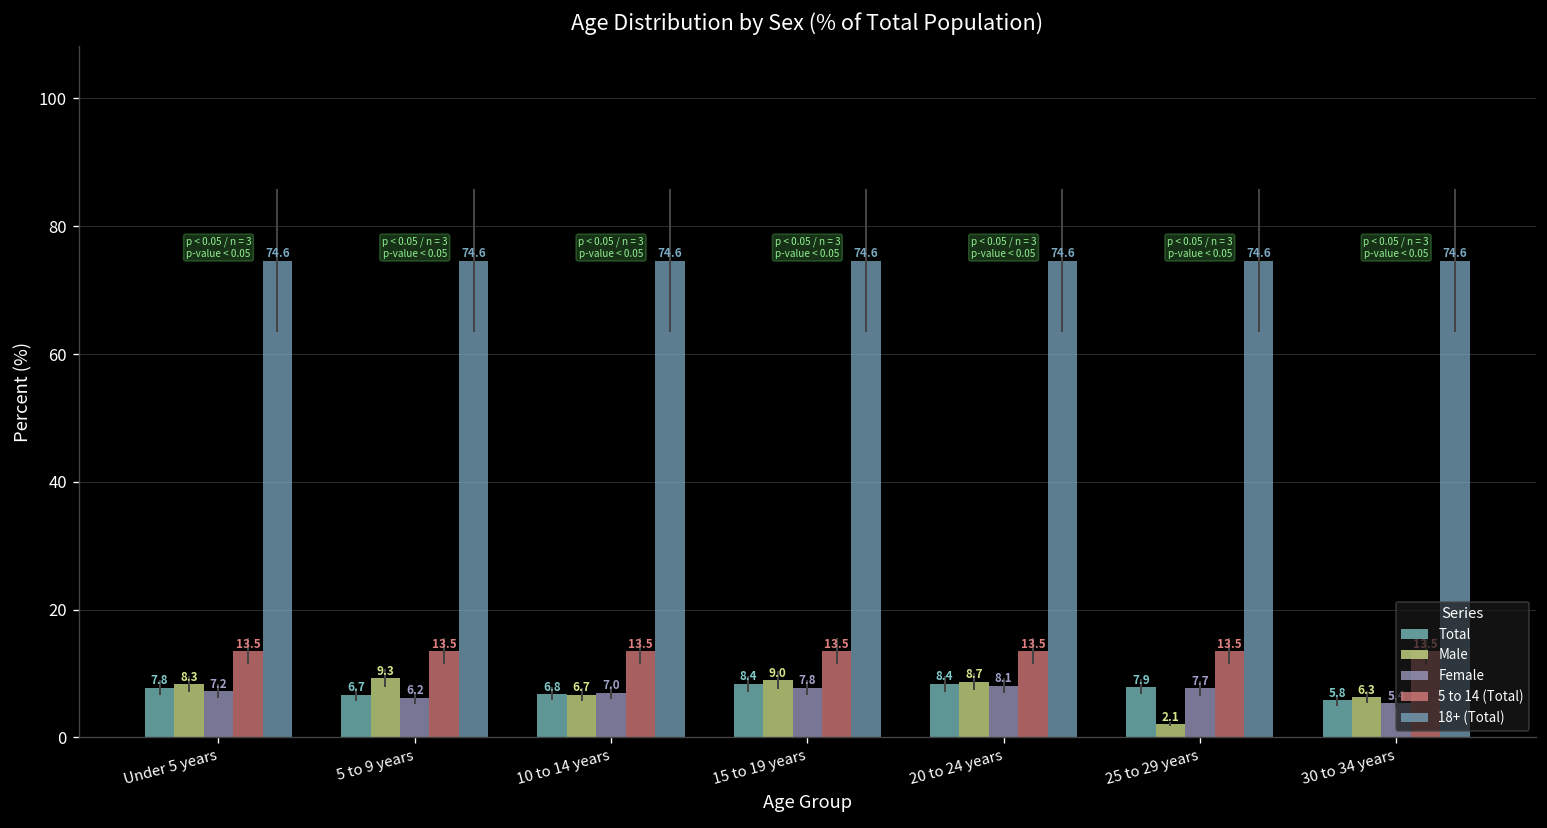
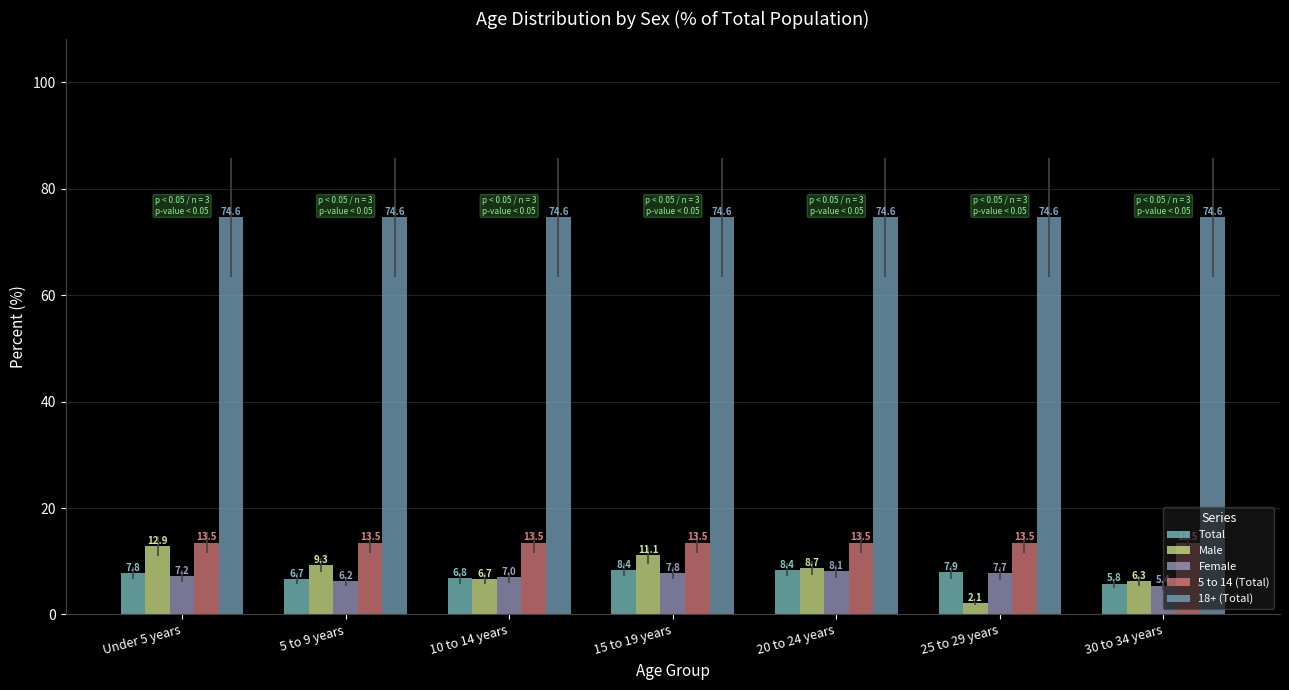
  {
    "Male": {
-     "Under 5 years": 8.3,
+     "Under 5 years": 12.9,
      "5 to 9 years": 9.3,
      "10 to 14 years": 6.7,
-     "15 to 19 years": 9.0,
+     "15 to 19 years": 11.1,
      "20 to 24 years": 8.7,
      "25 to 29 years": 2.1,
      "30 to 34 years": 6.3
    },
    "5 to 14 (Total)": {
      "Under 5 years": 13.5,
      "5 to 9 years": 13.5,
      "10 to 14 years": 13.5,
      "15 to 19 years": 13.5,
      "20 to 24 years": 13.5,
      "25 to 29 years": 13.5
    }
  }
